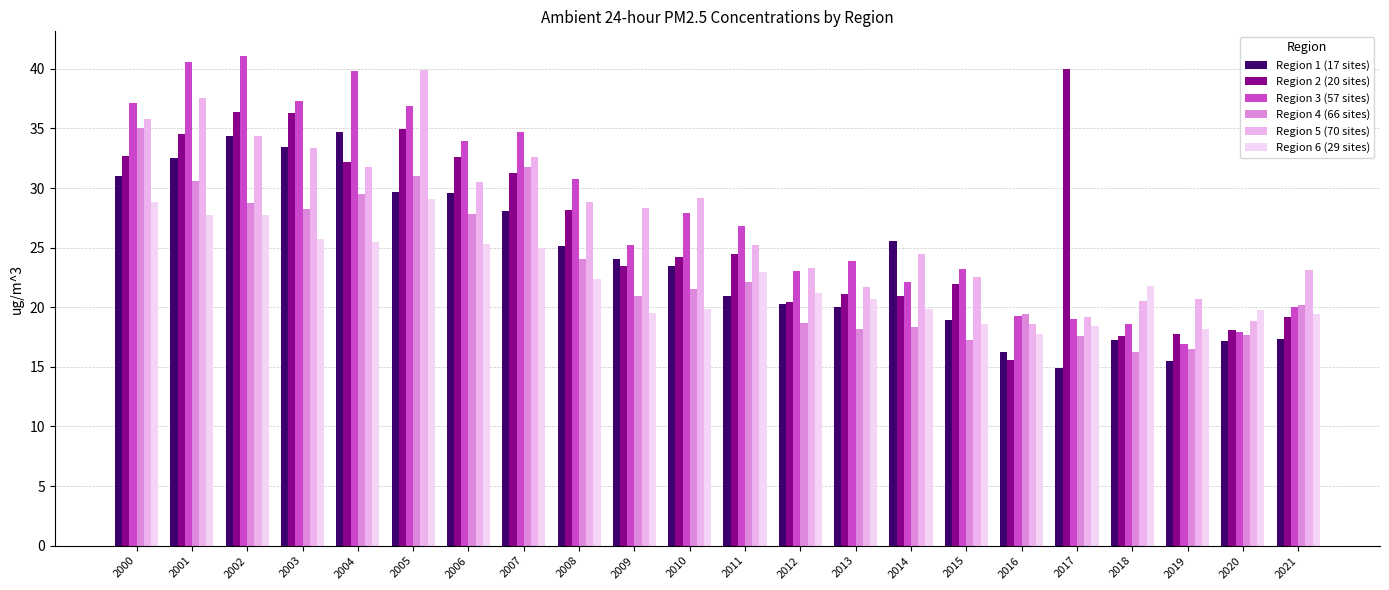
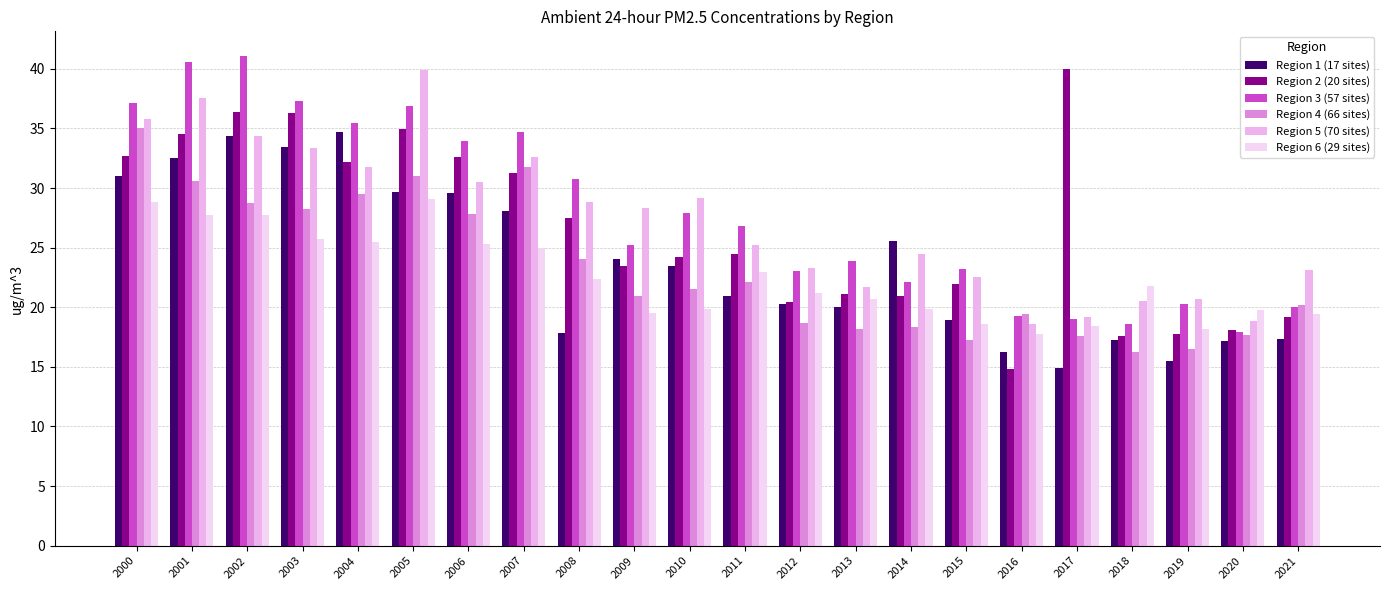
  {
    "Region 1 (17 sites)": {
      "2000": 31.0,
      "2001": 32.5,
      "2002": 34.3,
      "2003": 33.4,
      "2004": 34.7,
      "2005": 29.7,
      "2006": 29.6,
      "2007": 28.1,
-     "2008": 25.1,
+     "2008": 17.9,
      "2009": 24.1,
      "2010": 23.5,
      "2011": 21.0,
      "2012": 20.3,
      "2013": 20.0,
      "2014": 25.6,
      "2015": 19.0,
      "2016": 16.3,
      "2017": 14.9,
      "2018": 17.3,
      "2019": 15.5,
      "2020": 17.2,
      "2021": 17.3
    },
    "Region 2 (20 sites)": {
      "2000": 32.7,
      "2001": 34.5,
      "2002": 36.4,
      "2003": 36.3,
      "2004": 32.2,
      "2005": 34.9,
      "2006": 32.6,
      "2007": 31.3,
-     "2008": 28.2,
+     "2008": 27.5,
      "2009": 23.4,
      "2010": 24.2,
      "2011": 24.5,
      "2012": 20.4,
      "2013": 21.1,
      "2014": 20.9,
      "2015": 21.9,
-     "2016": 15.6,
+     "2016": 14.9,
      "2017": 39.9,
      "2018": 17.6,
      "2019": 17.7,
      "2020": 18.1,
      "2021": 19.2
    },
    "Region 3 (57 sites)": {
      "2000": 37.1,
      "2001": 40.6,
      "2002": 41.1,
      "2003": 37.3,
-     "2004": 39.9,
+     "2004": 35.4,
      "2005": 36.9,
      "2006": 33.9,
      "2007": 34.7,
      "2008": 30.7,
      "2009": 25.2,
      "2010": 27.9,
      "2011": 26.8,
      "2012": 23.1,
      "2013": 23.8,
      "2014": 22.1,
      "2015": 23.2,
      "2016": 19.2,
      "2017": 19.0,
      "2018": 18.6,
-     "2019": 16.9,
+     "2019": 20.3,
      "2020": 17.9,
      "2021": 20.0
    }
  }
